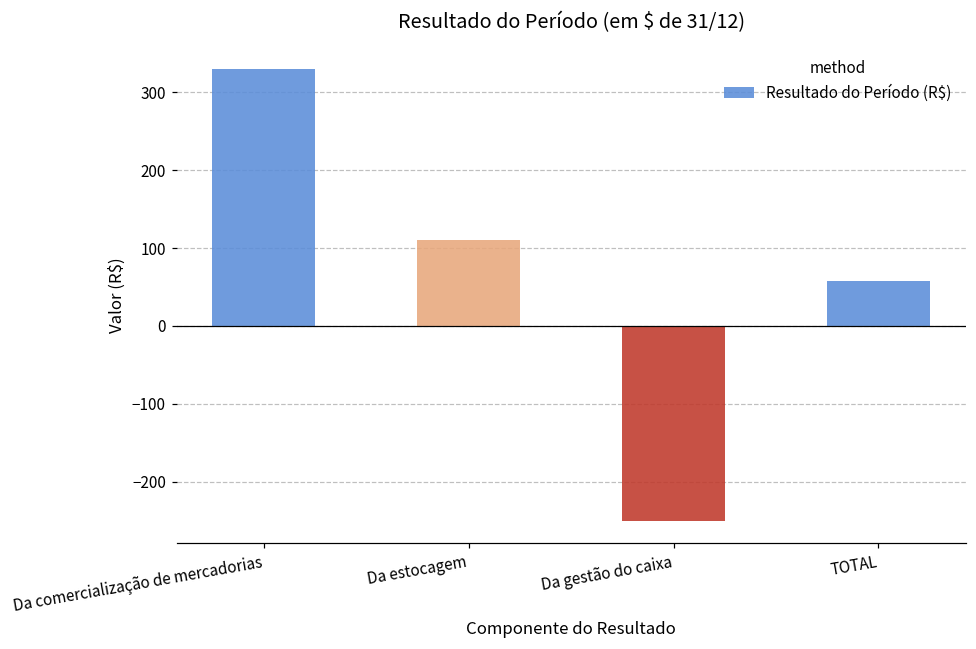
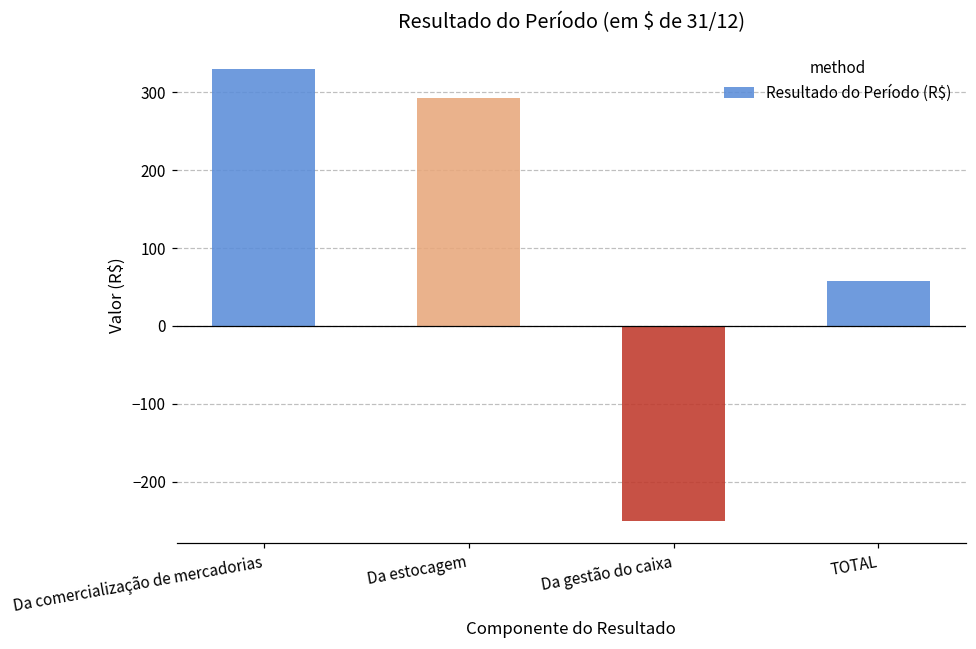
  {
    "Da comercialização de mercadorias": 330,
-   "Da estocagem": 110,
+   "Da estocagem": 290,
    "Da gestão do caixa": -250,
    "TOTAL": 60
  }
